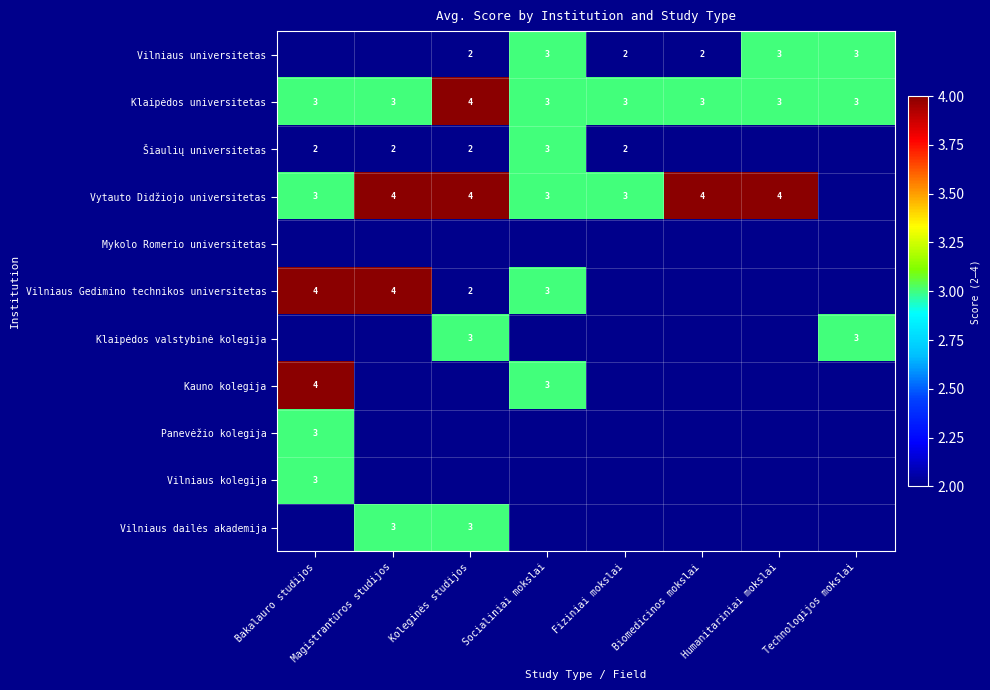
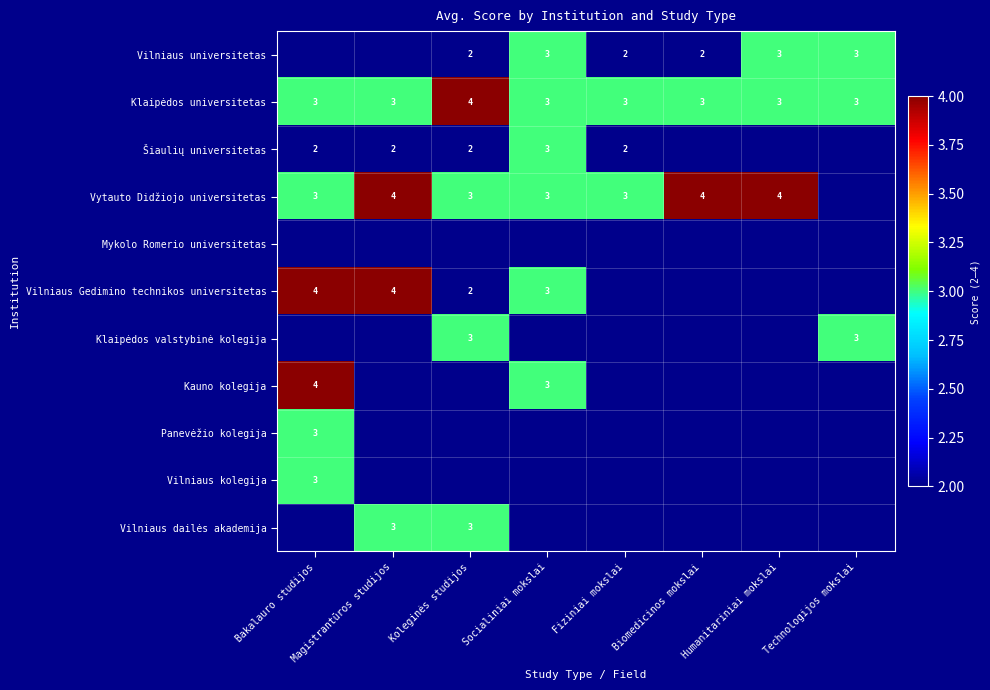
  {
    "Vilniaus universitetas": {
      "Koleginės studijos": 2,
      "Socialiniai mokslai": 3,
      "Fiziniai mokslai": 2,
      "Biomedicinos mokslai": 2,
      "Humanitariniai mokslai": 3,
      "Technologijos mokslai": 3
    },
    "Klaipėdos universitetas": {
      "Bakalauro studijos": 3,
      "Magistrantūros studijos": 3,
      "Koleginės studijos": 4,
      "Socialiniai mokslai": 3,
      "Fiziniai mokslai": 3,
      "Biomedicinos mokslai": 3,
      "Humanitariniai mokslai": 3,
      "Technologijos mokslai": 3
    },
    "Šiaulių universitetas": {
      "Bakalauro studijos": 2,
      "Magistrantūros studijos": 2,
      "Koleginės studijos": 2,
      "Socialiniai mokslai": 3,
      "Fiziniai mokslai": 2
    },
    "Vytauto Didžiojo universitetas": {
      "Bakalauro studijos": 3,
      "Magistrantūros studijos": 4,
-     "Koleginės studijos": 4,
+     "Koleginės studijos": 3,
      "Socialiniai mokslai": 3,
      "Fiziniai mokslai": 3,
      "Biomedicinos mokslai": 4,
      "Humanitariniai mokslai": 4
    },
    "Vilniaus Gedimino technikos universitetas": {
      "Bakalauro studijos": 4,
      "Magistrantūros studijos": 4,
      "Koleginės studijos": 2,
      "Socialiniai mokslai": 3
    },
    "Klaipėdos valstybinė kolegija": {
      "Koleginės studijos": 3,
      "Technologijos mokslai": 3
    },
    "Kauno kolegija": {
      "Bakalauro studijos": 4,
      "Socialiniai mokslai": 3
    },
    "Panevėžio kolegija": {
      "Bakalauro studijos": 3
    },
    "Vilniaus kolegija": {
      "Bakalauro studijos": 3
    },
    "Vilniaus dailės akademija": {
      "Magistrantūros studijos": 3,
      "Koleginės studijos": 3
    }
  }
